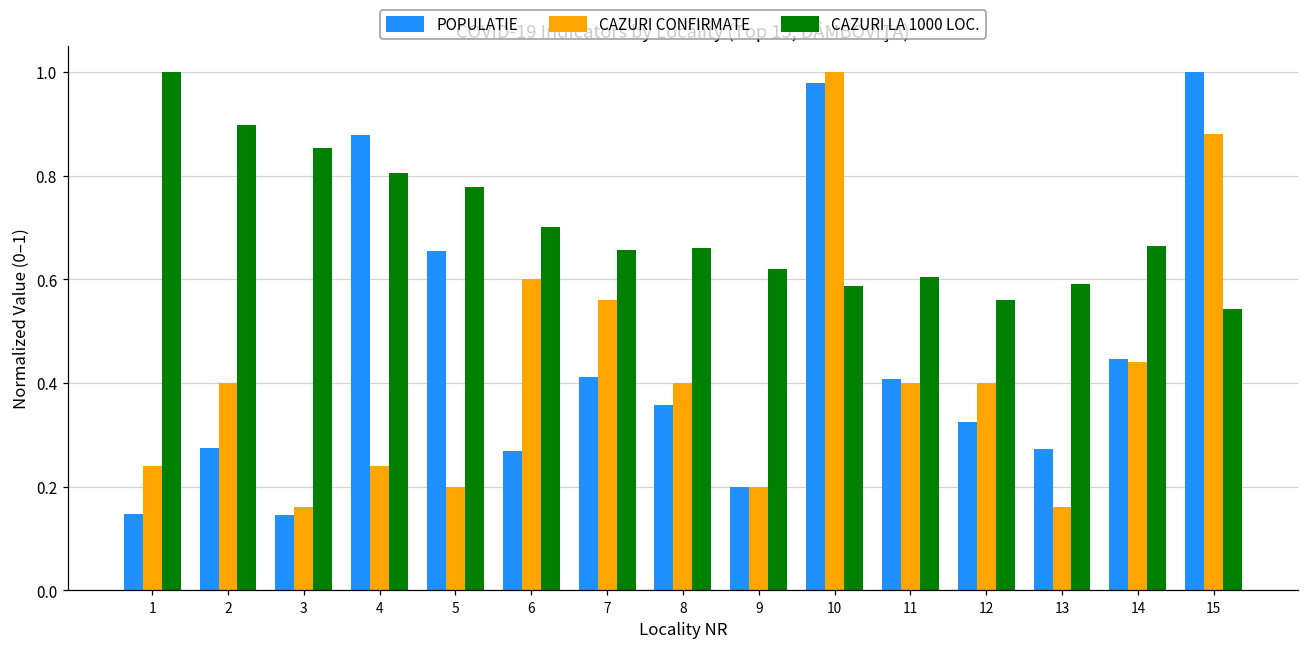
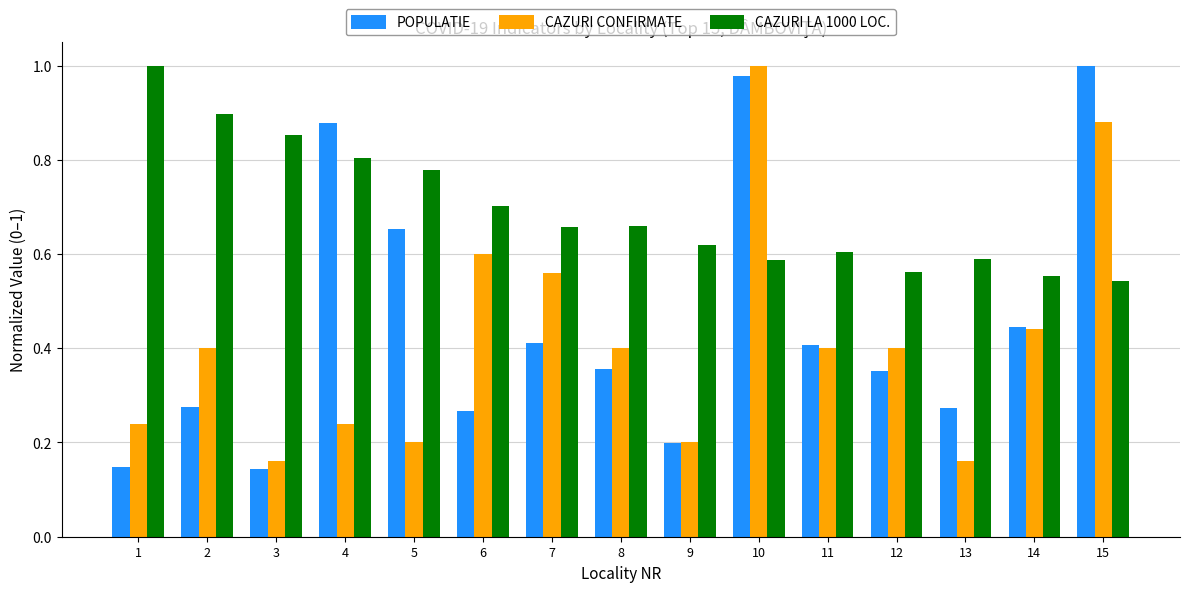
  {
    "POPULATIE": {
      "1": 0.15,
      "2": 0.28,
      "3": 0.14,
      "4": 0.88,
      "5": 0.65,
      "6": 0.27,
      "7": 0.41,
      "8": 0.36,
      "9": 0.20,
      "10": 0.98,
      "11": 0.41,
-     "12": 0.32,
+     "12": 0.35,
      "13": 0.27,
      "14": 0.45,
      "15": 1.00
    },
    "CAZURI CONFIRMATE": {
      "1": 0.24,
      "2": 0.40,
      "3": 0.16,
      "4": 0.24,
      "5": 0.20,
      "6": 0.60,
      "7": 0.56,
      "8": 0.40,
      "9": 0.20,
      "10": 1.00,
      "11": 0.40,
      "12": 0.40,
      "13": 0.16,
      "14": 0.44,
      "15": 0.88
    },
    "CAZURI LA 1000 LOC.": {
      "1": 1.00,
      "2": 0.90,
      "3": 0.85,
      "4": 0.80,
      "5": 0.78,
      "6": 0.70,
      "7": 0.66,
      "8": 0.66,
      "9": 0.62,
      "10": 0.59,
      "11": 0.61,
      "12": 0.56,
      "13": 0.59,
-     "14": 0.66,
+     "14": 0.55,
      "15": 0.54
    }
  }
